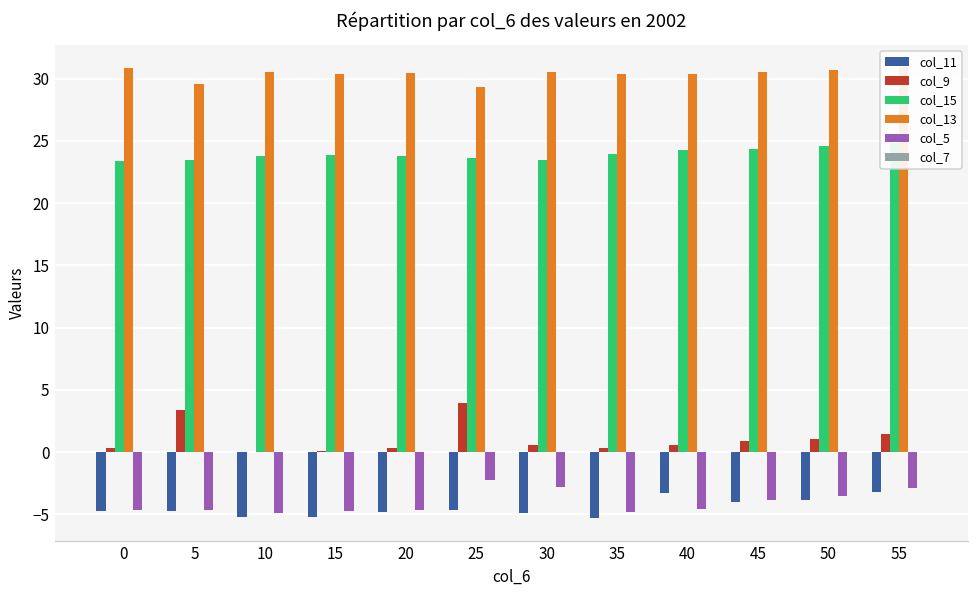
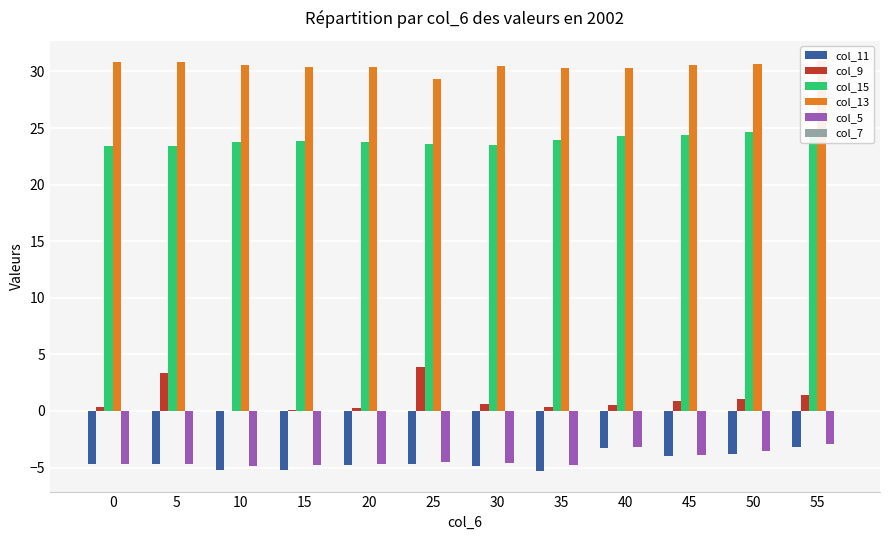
  {
    "col_11": {
      "0": -4.7,
      "5": -4.7,
      "10": -5.2,
      "15": -5.3,
      "20": -4.8,
      "25": -4.7,
      "30": -4.9,
      "35": -5.3,
      "40": -3.3,
      "45": -4.0,
      "50": -3.8,
      "55": -3.2
    },
    "col_9": {
      "0": 0.4,
      "5": 3.4,
      "20": 0.3,
      "25": 3.9,
      "30": 0.6,
      "35": 0.3,
      "40": 0.6,
      "45": 0.9,
      "50": 1.1,
      "55": 1.4
    },
    "col_15": {
      "0": 23.4,
      "5": 23.4,
      "10": 23.8,
      "15": 23.9,
      "20": 23.8,
      "25": 23.6,
      "30": 23.5,
      "35": 24.0,
      "40": 24.3,
      "45": 24.4,
      "50": 24.6
    },
    "col_13": {
      "0": 30.9,
-     "5": 29.6,
+     "5": 30.8,
      "10": 30.6,
      "15": 30.4,
      "20": 30.4,
      "25": 29.3,
      "30": 30.5,
      "35": 30.3,
      "40": 30.3,
      "45": 30.5,
      "50": 30.7
    },
    "col_5": {
      "0": -4.7,
      "5": -4.7,
      "10": -4.9,
      "15": -4.8,
      "20": -4.7,
-     "25": -2.3,
-     "30": -2.8,
+     "25": -4.5,
+     "30": -4.6,
      "35": -4.8,
-     "40": -4.6,
+     "40": -3.2,
      "45": -3.9,
      "50": -3.5,
      "55": -2.9
    },
    "col_7": {
      "0": 0.0,
      "5": 0.0,
      "10": 0.0,
      "15": 0.0,
      "20": 0.0,
      "25": 0.0,
      "30": 0.0,
      "35": 0.0,
      "40": 0.0,
      "45": 0.0,
      "50": 0.0,
      "55": 0.0
    }
  }
